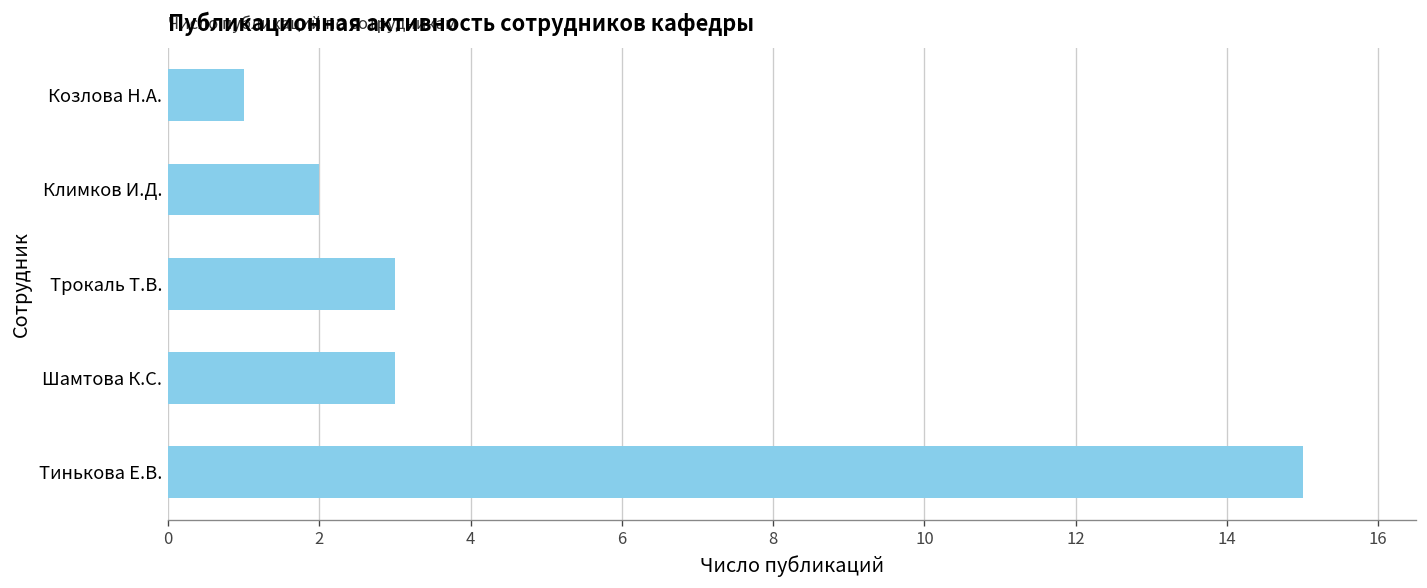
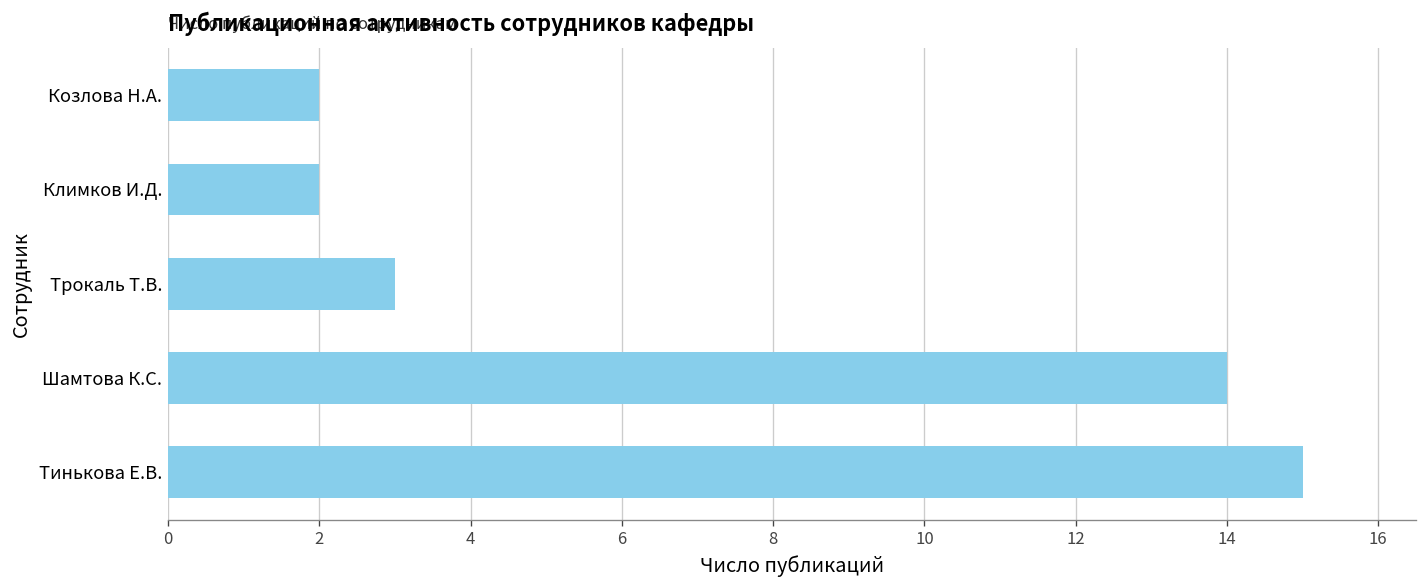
  {
-   "Козлова Н.А.": 1,
+   "Козлова Н.А.": 2,
    "Климков И.Д.": 2,
    "Трокаль Т.В.": 3,
-   "Шамтова К.С.": 3,
+   "Шамтова К.С.": 14,
    "Тинькова Е.В.": 15
  }
